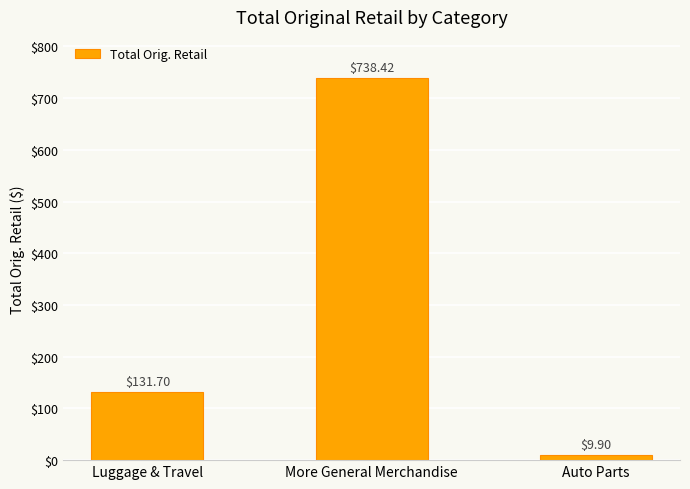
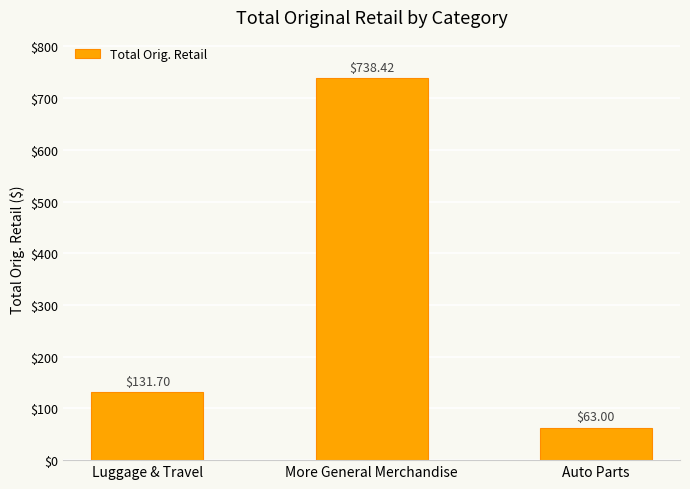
  {
    "Luggage & Travel": "$131.70",
    "More General Merchandise": "$738.42",
-   "Auto Parts": "$9.90"
+   "Auto Parts": "$63.00"
  }
